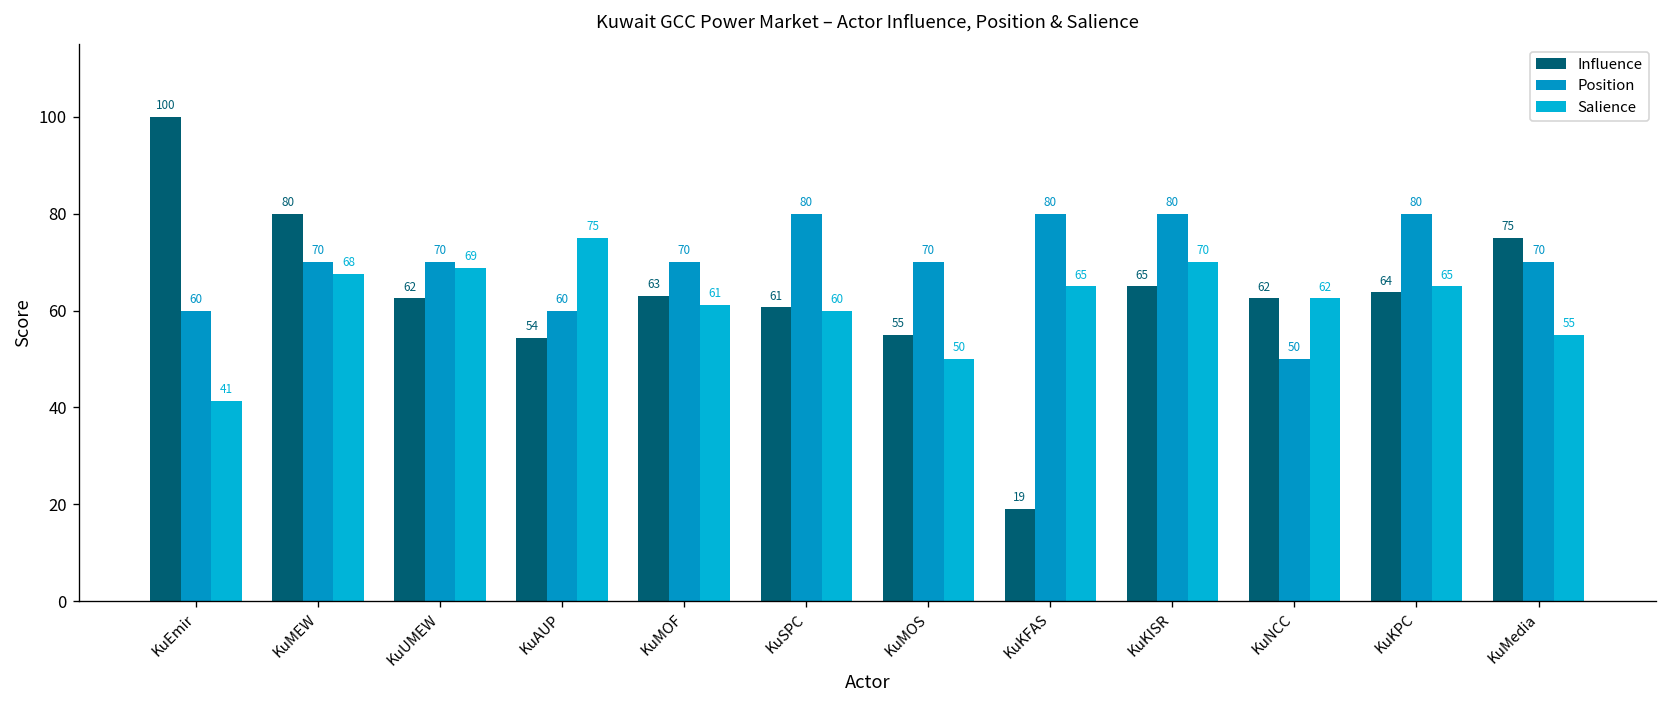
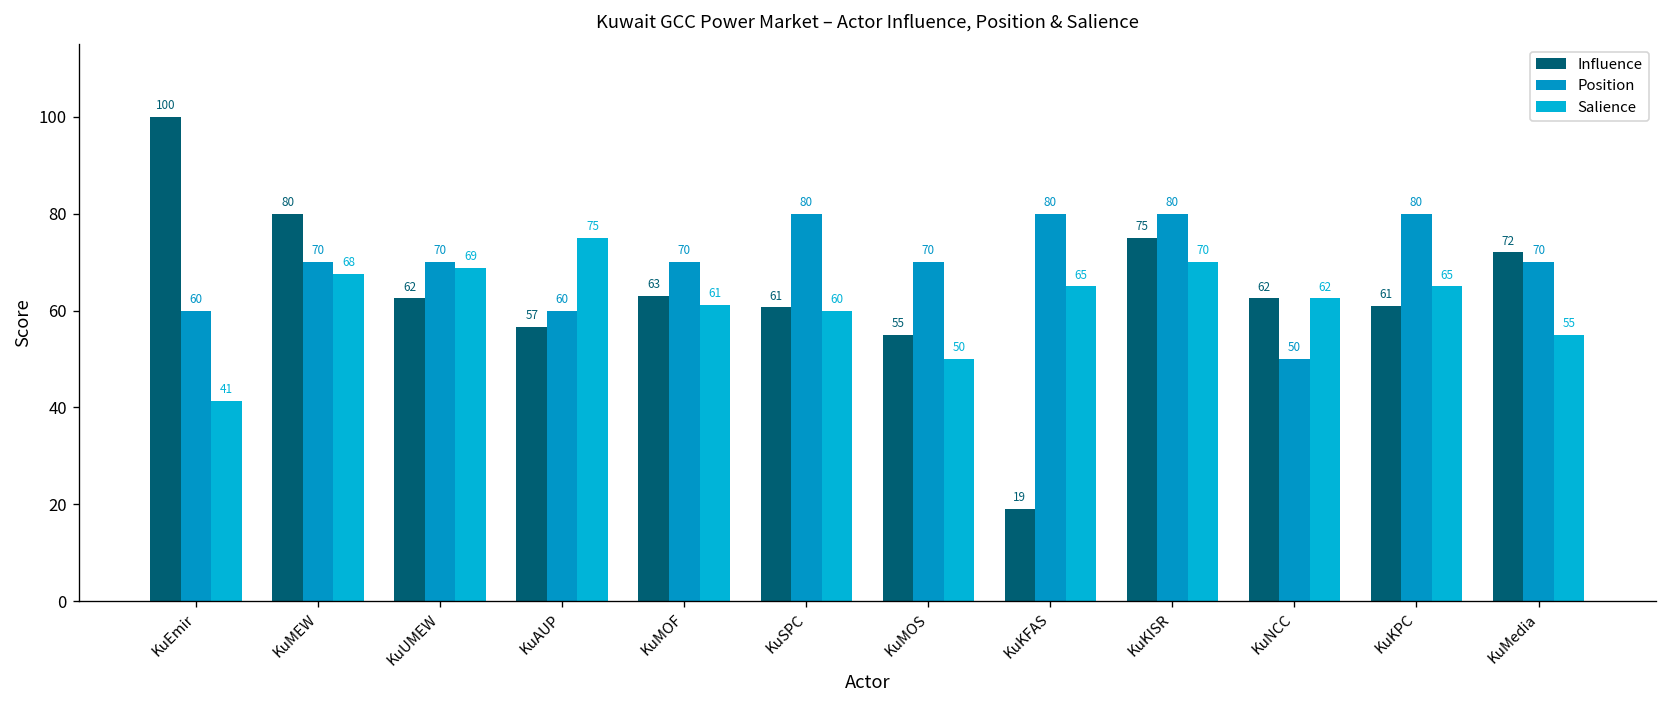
  {
    "Influence": {
      "KuEmir": 100,
      "KuMEW": 80,
      "KuUMEW": 62,
-     "KuAUP": 54,
+     "KuAUP": 57,
      "KuMOF": 63,
      "KuSPC": 61,
      "KuMOS": 55,
      "KuKFAS": 19,
-     "KuKISR": 65,
+     "KuKISR": 75,
      "KuNCC": 62,
-     "KuKPC": 64,
-     "KuMedia": 75
+     "KuKPC": 61,
+     "KuMedia": 72
    }
  }
